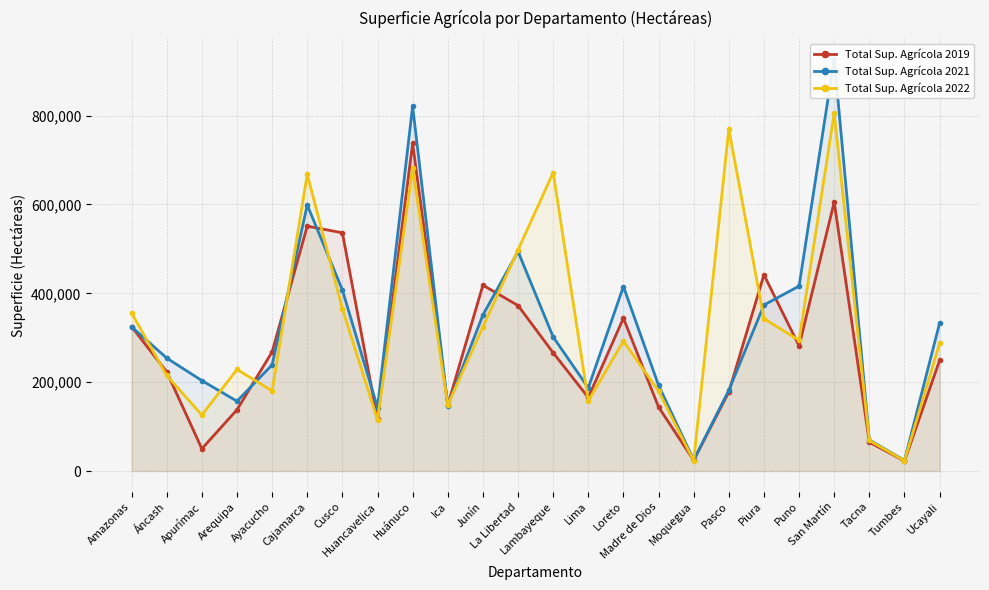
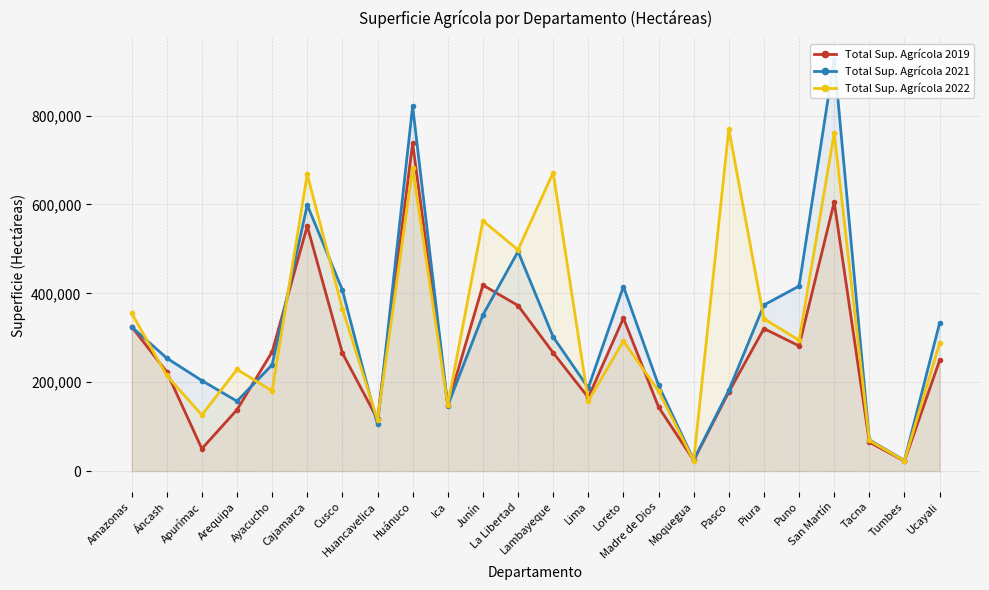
  {
    "Total Sup. Agrícola 2019": {
      "Áncash": "220,000",
      "Apurímac": "50,000",
      "Arequipa": "140,000",
      "Ayacucho": "270,000",
      "Cajamarca": "550,000",
-     "Cusco": "540,000",
+     "Cusco": "270,000",
      "Huánuco": "740,000",
      "Junín": "420,000",
      "La Libertad": "370,000",
      "Lambayeque": "270,000",
      "Lima": "170,000",
      "Loreto": "340,000",
      "Madre de Dios": "140,000",
-     "Piura": "440,000",
+     "Piura": "320,000",
      "Puno": "280,000",
      "San Martín": "610,000",
      "Ucayali": "250,000"
    },
    "Total Sup. Agrícola 2021": {
      "Áncash": "250,000",
      "Apurímac": "200,000",
      "Arequipa": "160,000",
      "Ayacucho": "240,000",
      "Cajamarca": "600,000",
      "Cusco": "410,000",
-     "Huancavelica": "140,000",
+     "Huancavelica": "100,000",
      "Huánuco": "820,000",
      "Junín": "350,000",
      "Lambayeque": "300,000",
      "Lima": "190,000",
      "Loreto": "420,000",
      "Madre de Dios": "190,000",
      "Piura": "370,000",
      "Puno": "420,000",
      "Ucayali": "330,000"
    },
    "Total Sup. Agrícola 2022": {
      "Amazonas": "360,000",
      "Áncash": "220,000",
      "Apurímac": "130,000",
      "Arequipa": "230,000",
      "Ayacucho": "180,000",
      "Cajamarca": "670,000",
      "Cusco": "370,000",
      "Huánuco": "680,000",
-     "Junín": "320,000",
+     "Junín": "560,000",
      "Lambayeque": "670,000",
      "Lima": "160,000",
      "Loreto": "290,000",
      "Madre de Dios": "180,000",
      "Pasco": "770,000",
      "Piura": "340,000",
      "Puno": "290,000",
-     "San Martín": "810,000",
+     "San Martín": "760,000",
      "Ucayali": "290,000"
    }
  }
